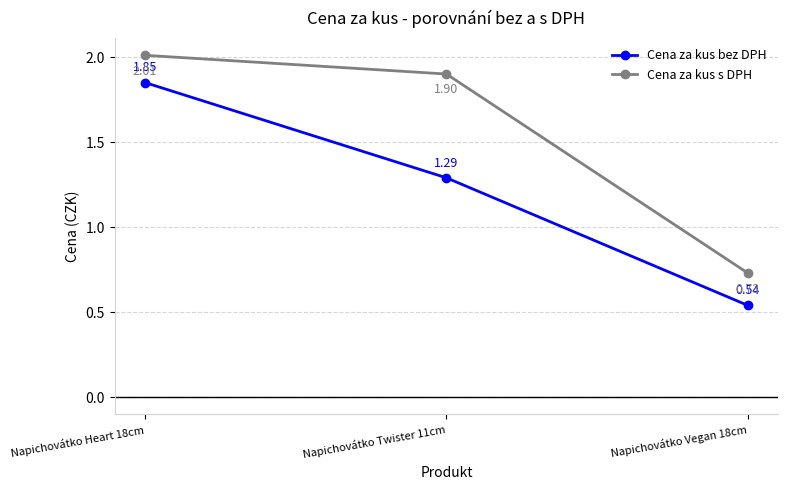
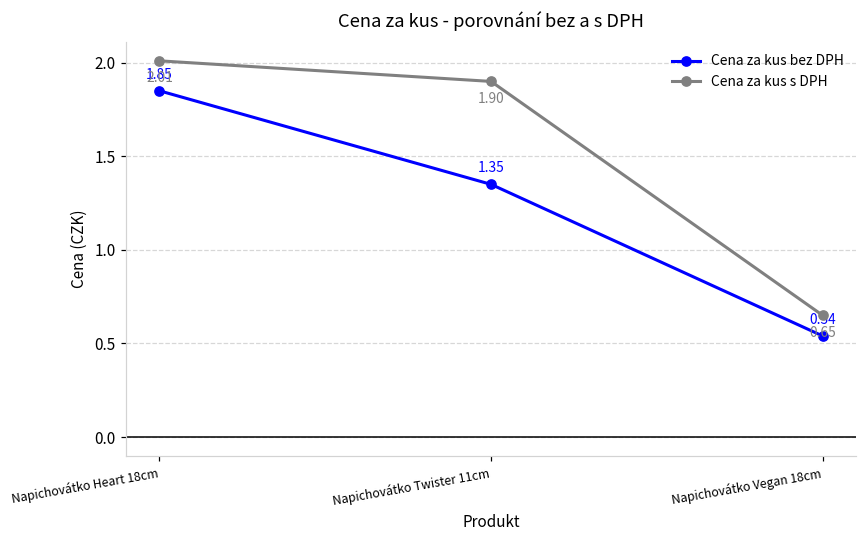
  {
    "Cena za kus bez DPH": {
-     "Napichovátko Twister 11cm": 1.29
+     "Napichovátko Twister 11cm": 1.35
    },
    "Cena za kus s DPH": {
      "Napichovátko Twister 11cm": 1.90,
-     "Napichovátko Vegan 18cm": 0.73
+     "Napichovátko Vegan 18cm": 0.65
    }
  }
